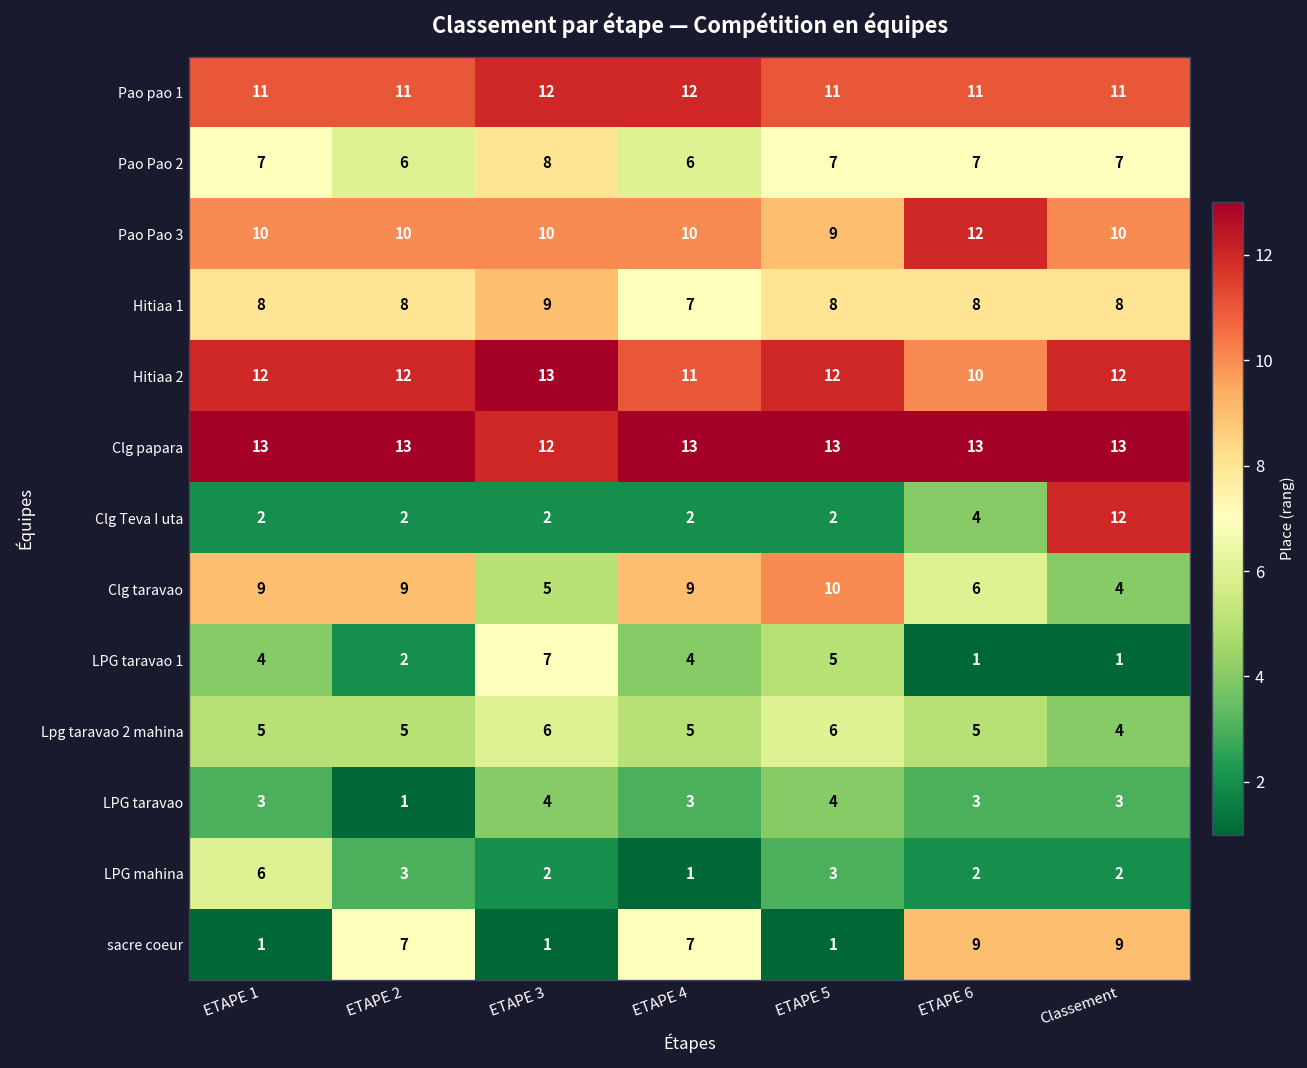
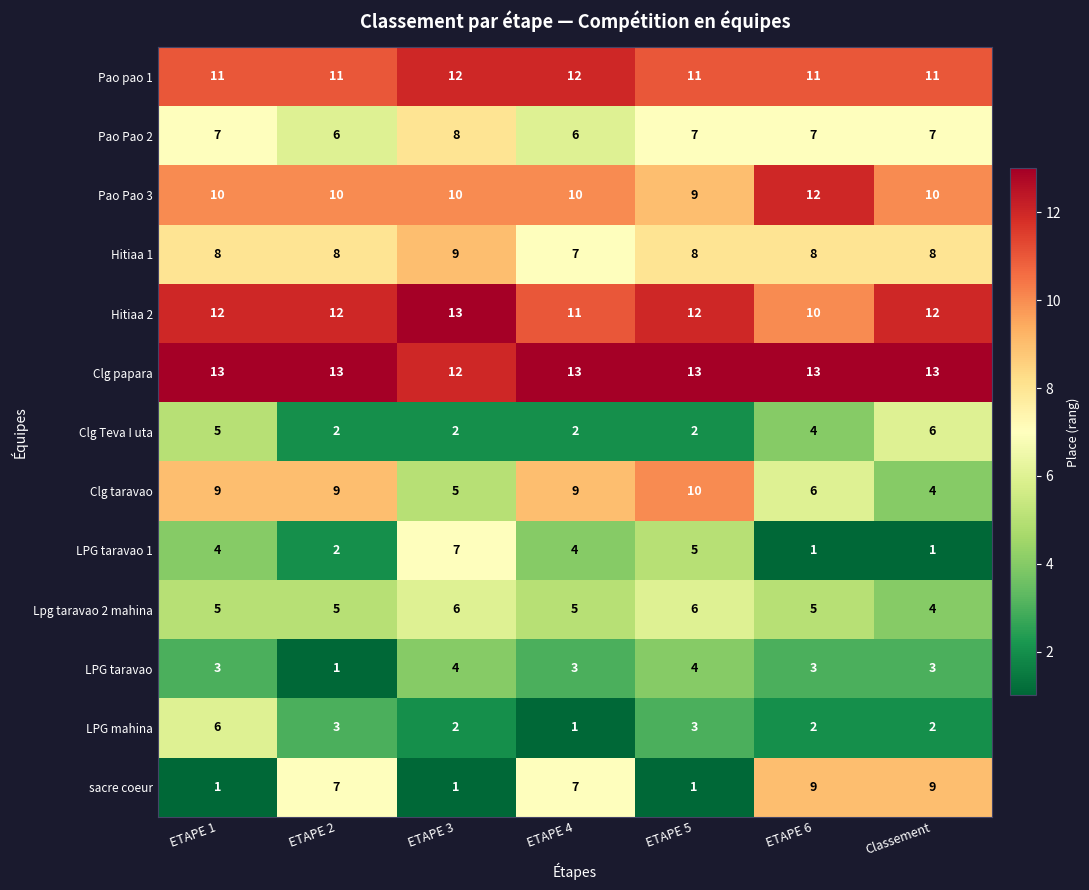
  {
    "Pao pao 1": {
      "ETAPE 1": 11,
      "ETAPE 2": 11,
      "ETAPE 3": 12,
      "ETAPE 4": 12,
      "ETAPE 5": 11,
      "ETAPE 6": 11,
      "Classement": 11
    },
    "Pao Pao 2": {
      "ETAPE 1": 7,
      "ETAPE 2": 6,
      "ETAPE 3": 8,
      "ETAPE 4": 6,
      "ETAPE 5": 7,
      "ETAPE 6": 7,
      "Classement": 7
    },
    "Pao Pao 3": {
      "ETAPE 1": 10,
      "ETAPE 2": 10,
      "ETAPE 3": 10,
      "ETAPE 4": 10,
      "ETAPE 5": 9,
      "ETAPE 6": 12,
      "Classement": 10
    },
    "Hitiaa 1": {
      "ETAPE 1": 8,
      "ETAPE 2": 8,
      "ETAPE 3": 9,
      "ETAPE 4": 7,
      "ETAPE 5": 8,
      "ETAPE 6": 8,
      "Classement": 8
    },
    "Hitiaa 2": {
      "ETAPE 1": 12,
      "ETAPE 2": 12,
      "ETAPE 3": 13,
      "ETAPE 4": 11,
      "ETAPE 5": 12,
      "ETAPE 6": 10,
      "Classement": 12
    },
    "Clg papara": {
      "ETAPE 1": 13,
      "ETAPE 2": 13,
      "ETAPE 3": 12,
      "ETAPE 4": 13,
      "ETAPE 5": 13,
      "ETAPE 6": 13,
      "Classement": 13
    },
    "Clg Teva I uta": {
-     "ETAPE 1": 2,
+     "ETAPE 1": 5,
      "ETAPE 2": 2,
      "ETAPE 3": 2,
      "ETAPE 4": 2,
      "ETAPE 5": 2,
      "ETAPE 6": 4,
-     "Classement": 12
+     "Classement": 6
    },
    "Clg taravao": {
      "ETAPE 1": 9,
      "ETAPE 2": 9,
      "ETAPE 3": 5,
      "ETAPE 4": 9,
      "ETAPE 5": 10,
      "ETAPE 6": 6,
      "Classement": 4
    },
    "LPG taravao 1": {
      "ETAPE 1": 4,
      "ETAPE 2": 2,
      "ETAPE 3": 7,
      "ETAPE 4": 4,
      "ETAPE 5": 5,
      "ETAPE 6": 1,
      "Classement": 1
    },
    "Lpg taravao 2 mahina": {
      "ETAPE 1": 5,
      "ETAPE 2": 5,
      "ETAPE 3": 6,
      "ETAPE 4": 5,
      "ETAPE 5": 6,
      "ETAPE 6": 5,
      "Classement": 4
    },
    "LPG taravao": {
      "ETAPE 1": 3,
      "ETAPE 2": 1,
      "ETAPE 3": 4,
      "ETAPE 4": 3,
      "ETAPE 5": 4,
      "ETAPE 6": 3,
      "Classement": 3
    },
    "LPG mahina": {
      "ETAPE 1": 6,
      "ETAPE 2": 3,
      "ETAPE 3": 2,
      "ETAPE 4": 1,
      "ETAPE 5": 3,
      "ETAPE 6": 2,
      "Classement": 2
    },
    "sacre coeur": {
      "ETAPE 1": 1,
      "ETAPE 2": 7,
      "ETAPE 3": 1,
      "ETAPE 4": 7,
      "ETAPE 5": 1,
      "ETAPE 6": 9,
      "Classement": 9
    }
  }
